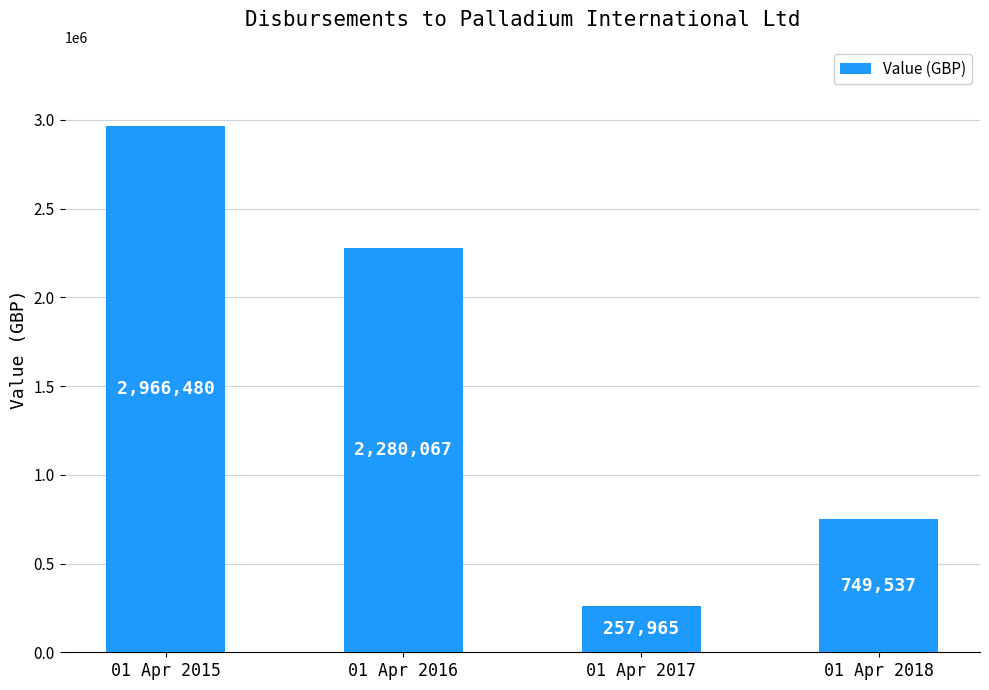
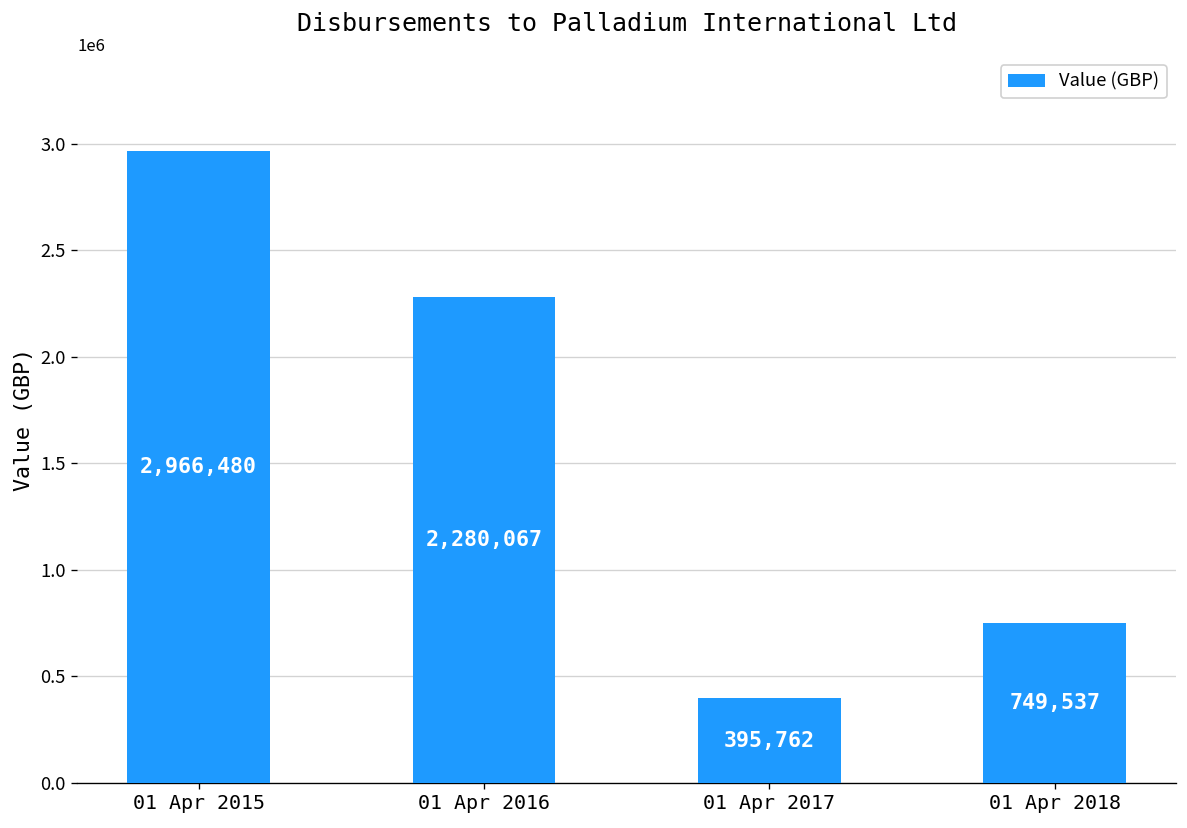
  {
    "01 Apr 2015": "2,966,480",
-   "01 Apr 2017": "257,965",
+   "01 Apr 2017": "395,762",
    "01 Apr 2018": "749,537"
  }
